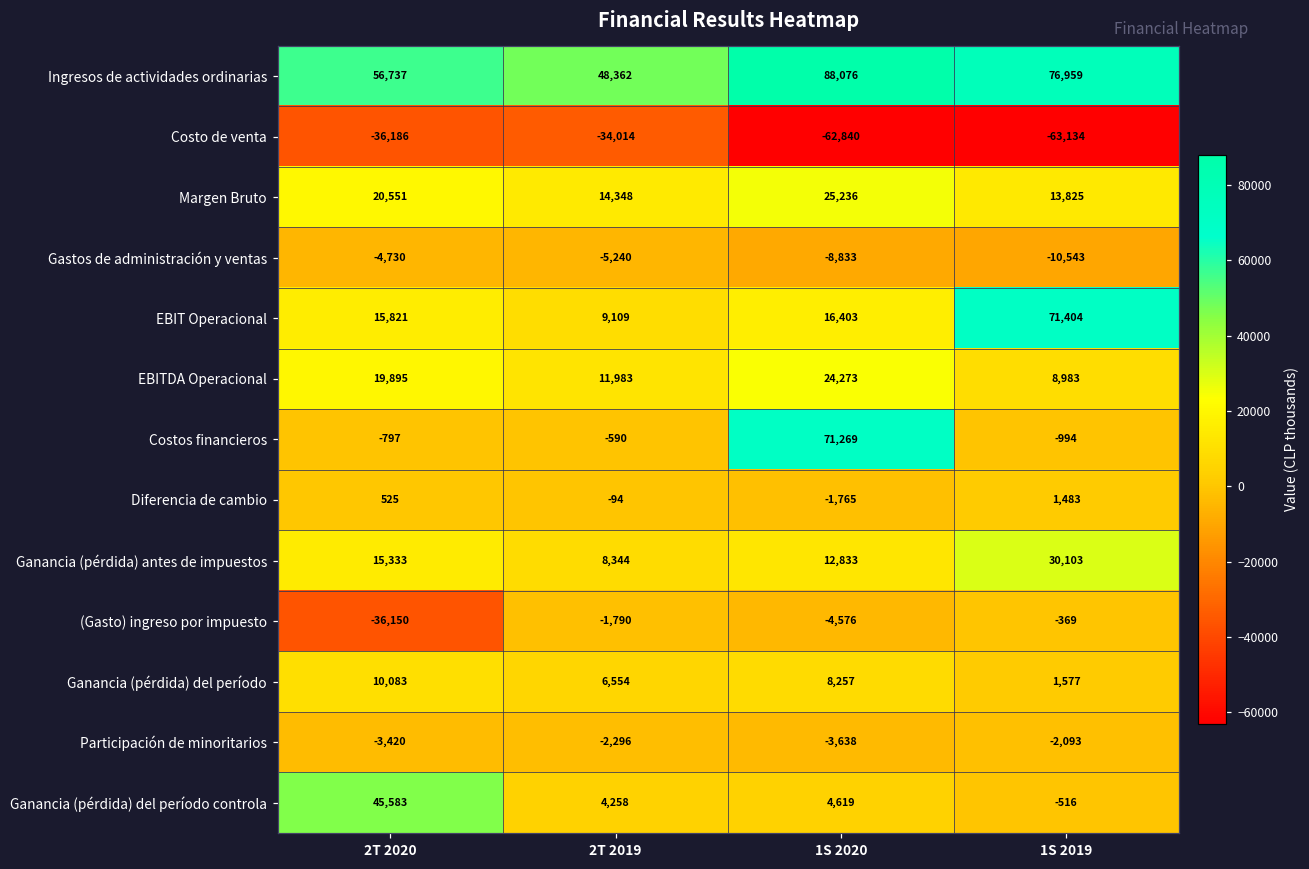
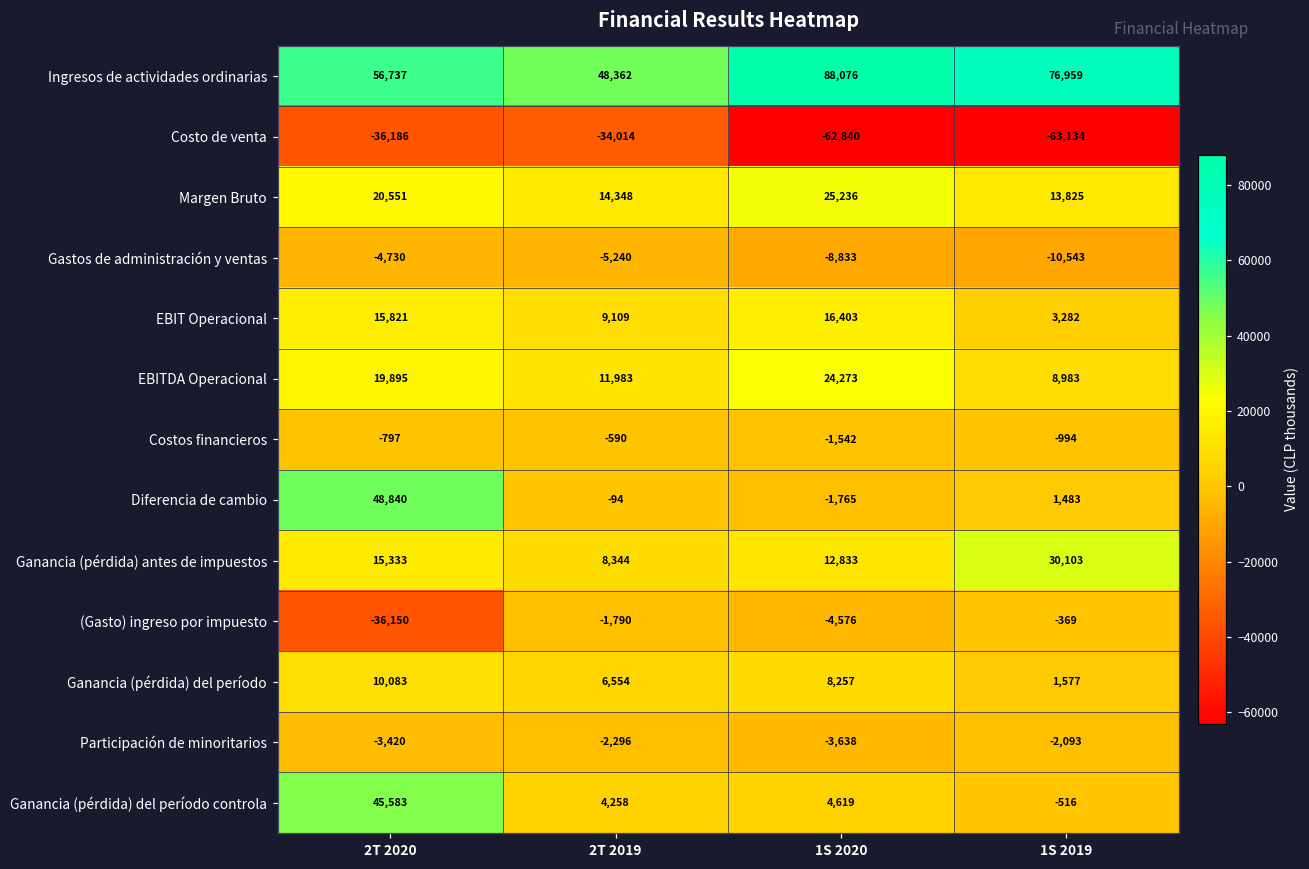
  {
    "Ingresos de actividades ordinarias": {
      "2T 2020": "56,737",
      "2T 2019": "48,362",
      "1S 2020": "88,076",
      "1S 2019": "76,959"
    },
    "Costo de venta": {
      "2T 2020": "-36,186",
      "2T 2019": "-34,014",
      "1S 2020": "-62,840",
      "1S 2019": "-63,134"
    },
    "Margen Bruto": {
      "2T 2020": "20,551",
      "2T 2019": "14,348",
      "1S 2020": "25,236",
      "1S 2019": "13,825"
    },
    "Gastos de administración y ventas": {
      "2T 2020": "-4,730",
      "2T 2019": "-5,240",
      "1S 2020": "-8,833",
      "1S 2019": "-10,543"
    },
    "EBIT Operacional": {
      "2T 2020": "15,821",
      "2T 2019": "9,109",
      "1S 2020": "16,403",
-     "1S 2019": "71,404"
+     "1S 2019": "3,282"
    },
    "EBITDA Operacional": {
      "2T 2020": "19,895",
      "2T 2019": "11,983",
      "1S 2020": "24,273",
      "1S 2019": "8,983"
    },
    "Costos financieros": {
      "2T 2020": "-797",
      "2T 2019": "-590",
-     "1S 2020": "71,269",
+     "1S 2020": "-1,542",
      "1S 2019": "-994"
    },
    "Diferencia de cambio": {
-     "2T 2020": "525",
+     "2T 2020": "48,840",
      "2T 2019": "-94",
      "1S 2020": "-1,765",
      "1S 2019": "1,483"
    },
    "Ganancia (pérdida) antes de impuestos": {
      "2T 2020": "15,333",
      "2T 2019": "8,344",
      "1S 2020": "12,833",
      "1S 2019": "30,103"
    },
    "(Gasto) ingreso por impuesto": {
      "2T 2020": "-36,150",
      "2T 2019": "-1,790",
      "1S 2020": "-4,576",
      "1S 2019": "-369"
    },
    "Ganancia (pérdida) del período": {
      "2T 2020": "10,083",
      "2T 2019": "6,554",
      "1S 2020": "8,257",
      "1S 2019": "1,577"
    },
    "Participación de minoritarios": {
      "2T 2020": "-3,420",
      "2T 2019": "-2,296",
      "1S 2020": "-3,638",
      "1S 2019": "-2,093"
    },
    "Ganancia (pérdida) del período controla": {
      "2T 2020": "45,583",
      "2T 2019": "4,258",
      "1S 2020": "4,619",
      "1S 2019": "-516"
    }
  }
